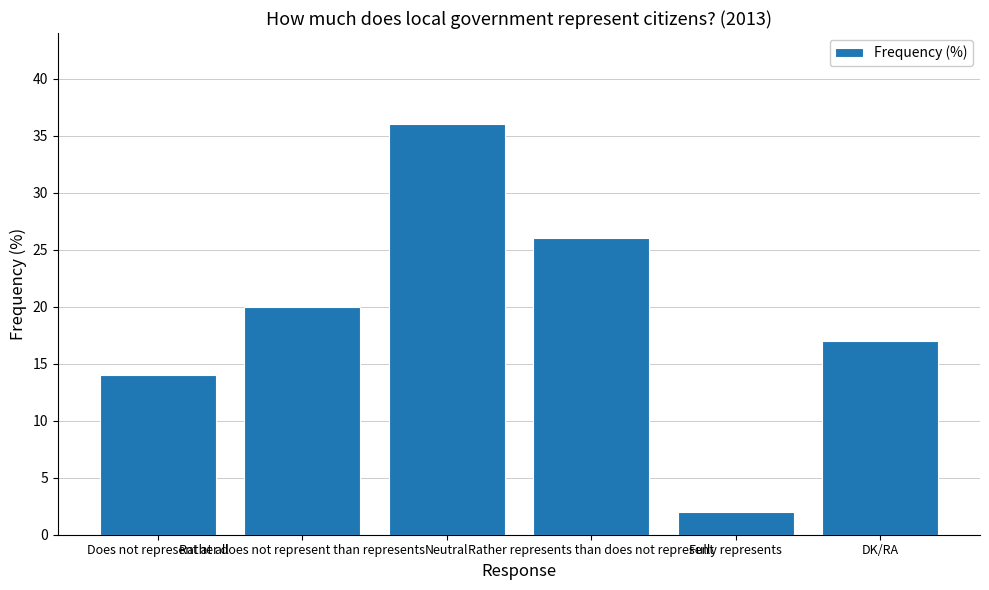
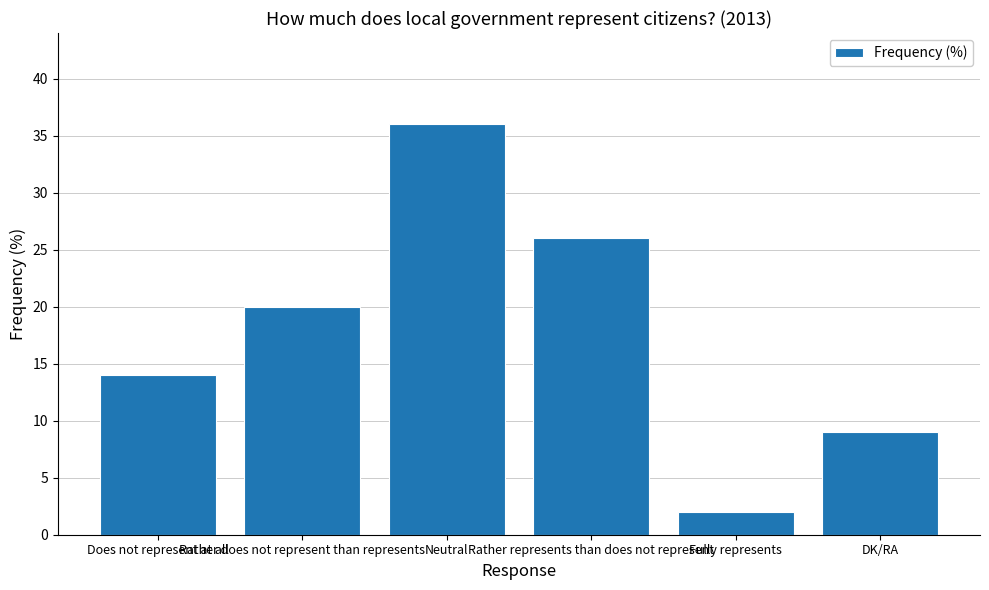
  {
    "Neutral": 36,
    "Rather represents than does not represent": 26,
-   "DK/RA": 17
+   "DK/RA": 9
  }
